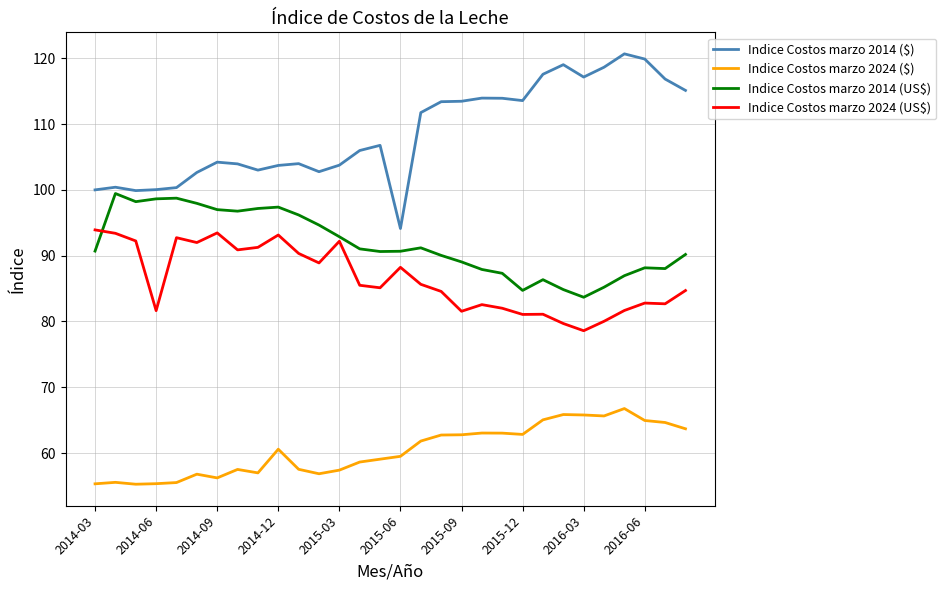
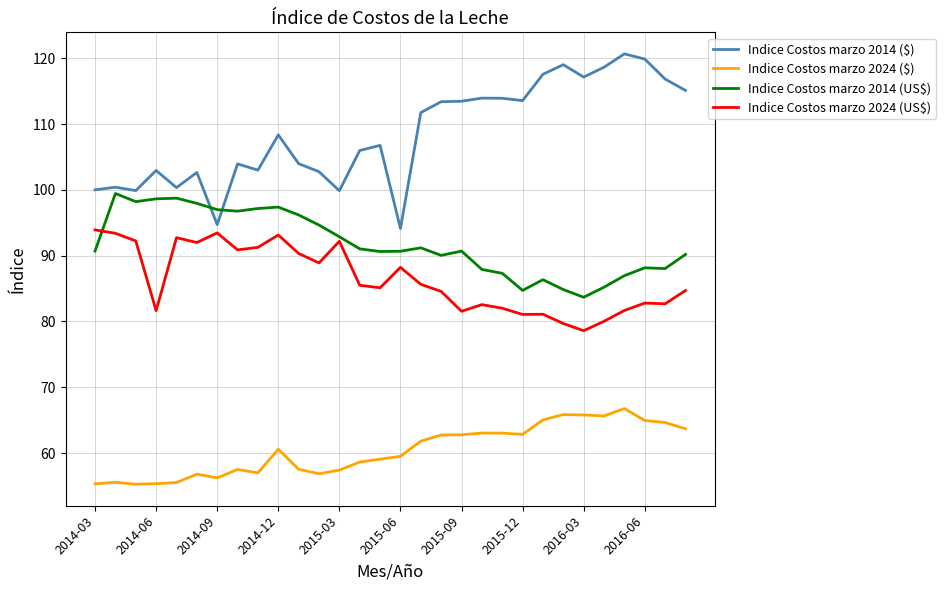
  {
    "Indice Costos marzo 2014 ($)": {
      "2014-03": 100,
-     "2014-06": 100,
-     "2014-09": 104,
-     "2014-12": 104,
-     "2015-03": 104,
+     "2014-06": 103,
+     "2014-09": 95,
+     "2014-12": 108,
+     "2015-03": 100,
      "2015-06": 94,
      "2015-09": 113,
      "2015-12": 114,
      "2016-03": 117,
      "2016-06": 120
    },
    "Indice Costos marzo 2024 ($)": {
      "2014-03": 55,
      "2014-06": 55,
      "2014-09": 56,
      "2014-12": 61,
      "2015-03": 57,
      "2015-06": 60,
      "2015-09": 63,
      "2015-12": 63,
      "2016-03": 66,
      "2016-06": 65
    },
    "Indice Costos marzo 2014 (US$)": {
      "2014-03": 91,
      "2014-06": 99,
      "2014-09": 97,
      "2014-12": 97,
      "2015-03": 93,
      "2015-06": 91,
-     "2015-09": 89,
+     "2015-09": 91,
      "2015-12": 85,
      "2016-03": 84,
      "2016-06": 88
    },
    "Indice Costos marzo 2024 (US$)": {
      "2014-03": 94,
      "2014-06": 82,
      "2014-09": 93,
      "2014-12": 93,
      "2015-03": 92,
      "2015-06": 88,
      "2015-09": 82,
      "2015-12": 81,
      "2016-03": 79,
      "2016-06": 83
    }
  }
